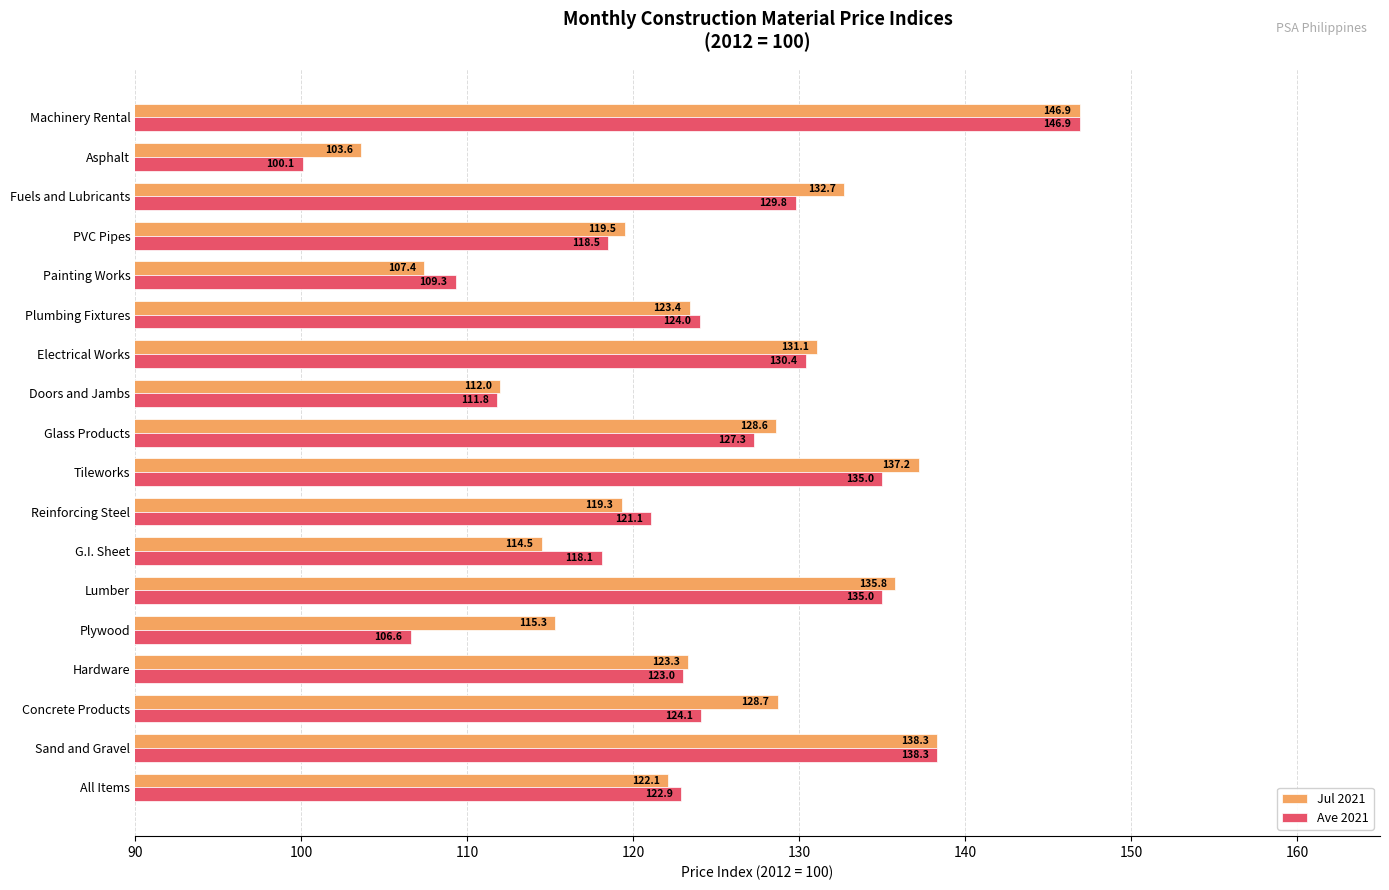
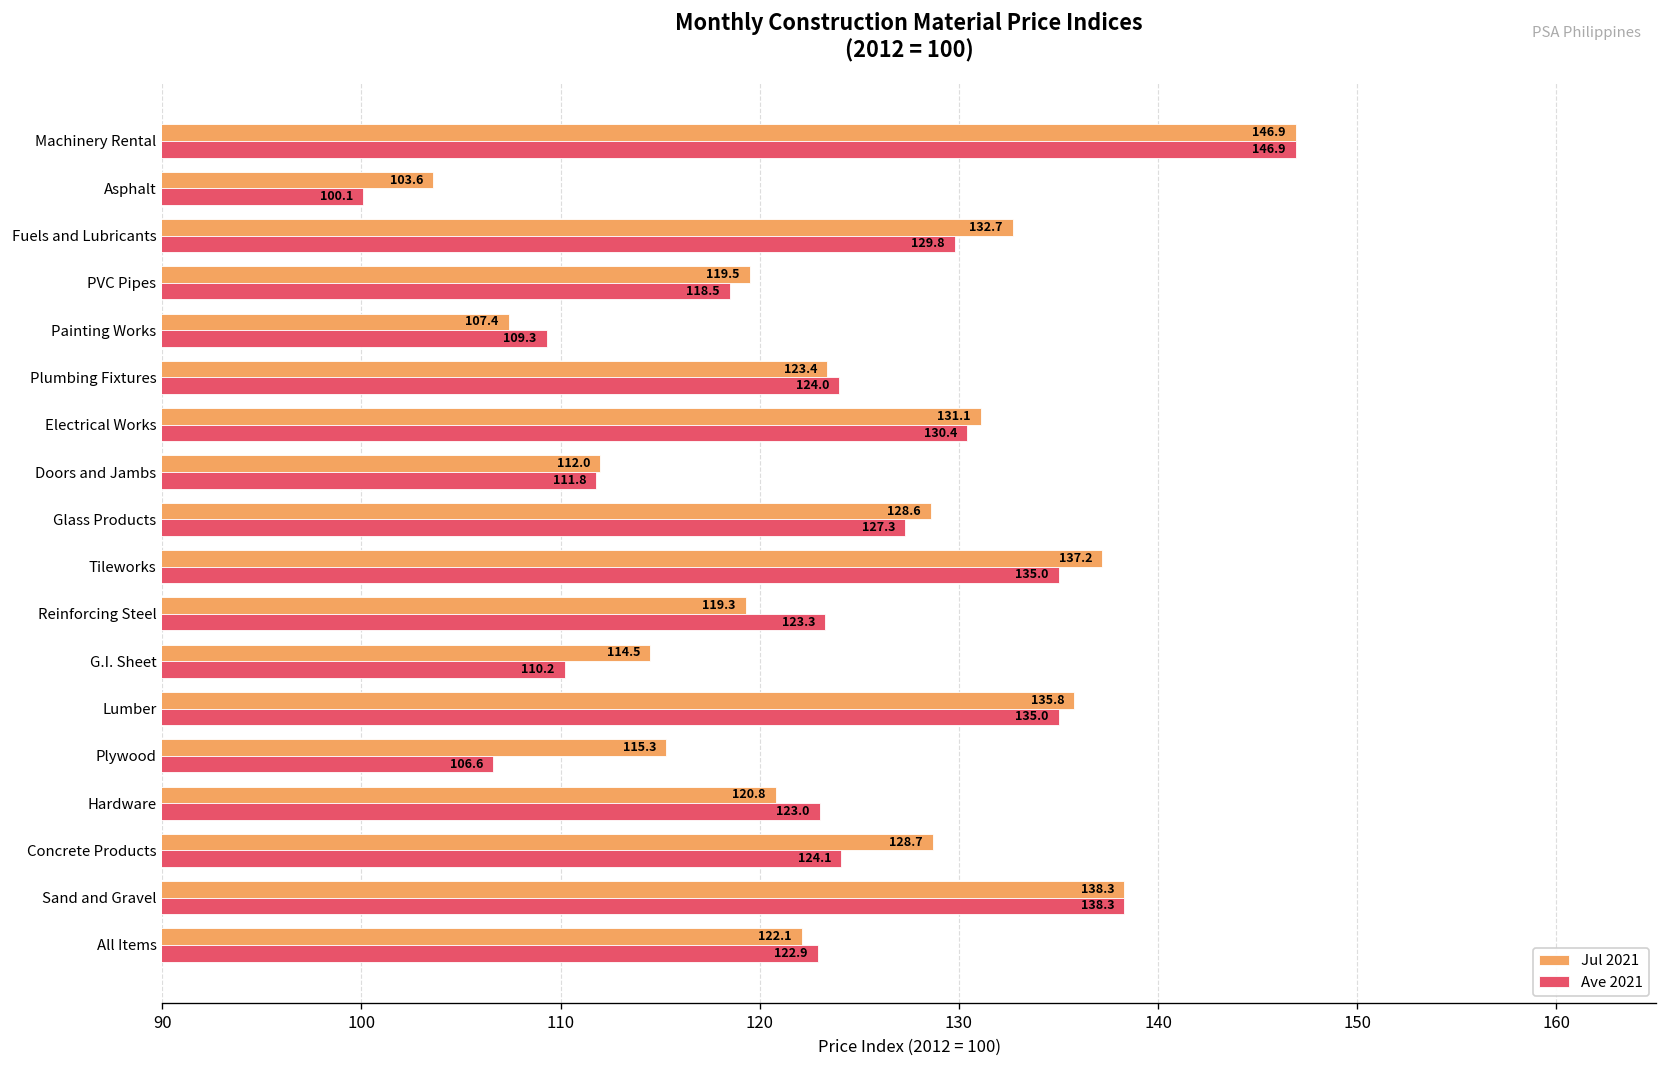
  {
    "Jul 2021": {
      "Machinery Rental": 146.9,
      "Asphalt": 103.6,
      "Fuels and Lubricants": 132.7,
      "PVC Pipes": 119.5,
      "Painting Works": 107.4,
      "Plumbing Fixtures": 123.4,
      "Electrical Works": 131.1,
      "Doors and Jambs": 112.0,
      "Glass Products": 128.6,
      "Tileworks": 137.2,
      "Reinforcing Steel": 119.3,
      "G.I. Sheet": 114.5,
      "Lumber": 135.8,
      "Plywood": 115.3,
-     "Hardware": 123.3,
+     "Hardware": 120.8,
      "Concrete Products": 128.7,
      "Sand and Gravel": 138.3,
      "All Items": 122.1
    },
    "Ave 2021": {
      "Machinery Rental": 146.9,
      "Asphalt": 100.1,
      "Fuels and Lubricants": 129.8,
      "PVC Pipes": 118.5,
      "Painting Works": 109.3,
      "Plumbing Fixtures": 124.0,
      "Electrical Works": 130.4,
      "Doors and Jambs": 111.8,
      "Glass Products": 127.3,
      "Tileworks": 135.0,
-     "Reinforcing Steel": 121.1,
-     "G.I. Sheet": 118.1,
+     "Reinforcing Steel": 123.3,
+     "G.I. Sheet": 110.2,
      "Lumber": 135.0,
      "Plywood": 106.6,
      "Hardware": 123.0,
      "Concrete Products": 124.1,
      "Sand and Gravel": 138.3,
      "All Items": 122.9
    }
  }
